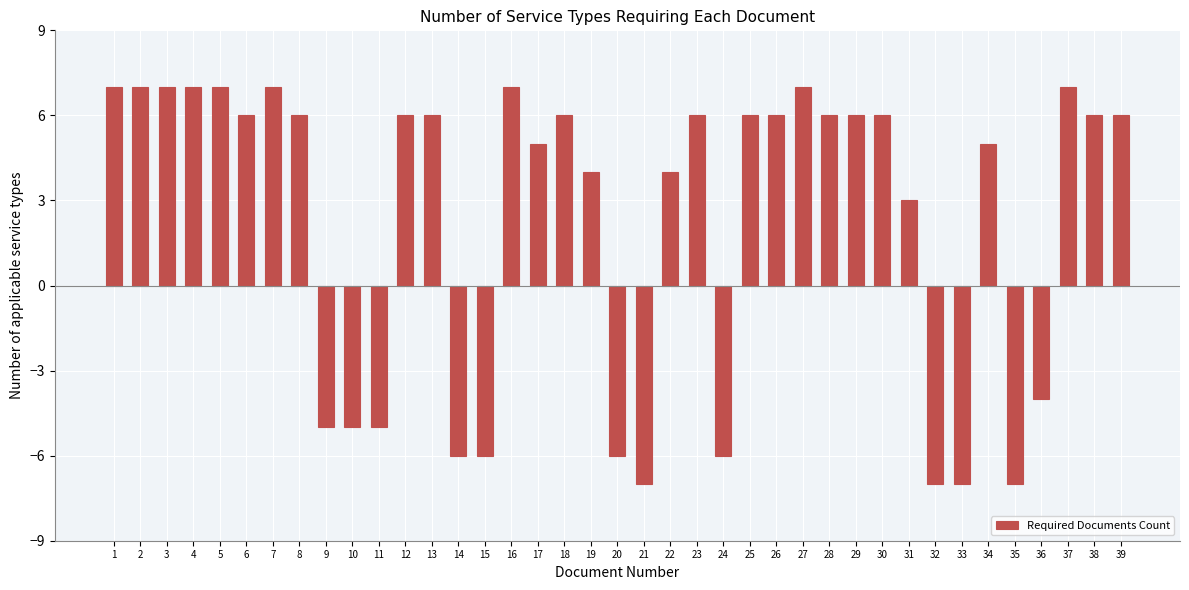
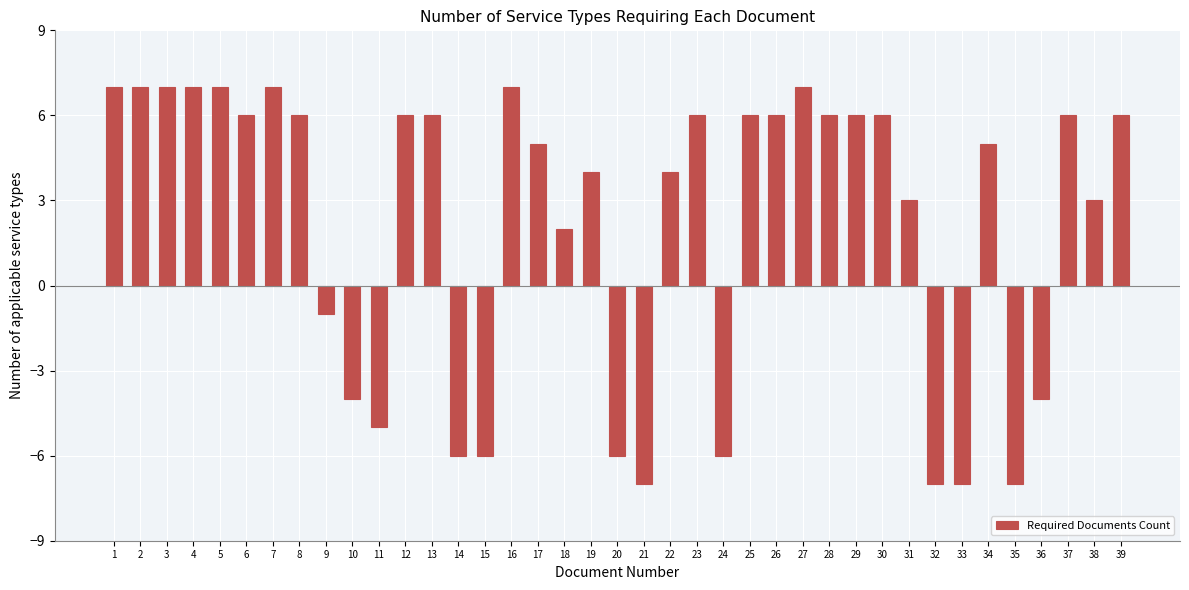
  {
    "1": 7.0,
    "2": 7.0,
    "3": 7.0,
    "4": 7.0,
    "5": 7.0,
    "6": 6.0,
    "7": 7.0,
    "8": 6.0,
-   "9": -5.0,
-   "10": -5.0,
+   "9": -1.0,
+   "10": -4.0,
    "11": -5.0,
    "12": 6.0,
    "13": 6.0,
    "14": -6.0,
    "15": -6.0,
    "16": 7.0,
    "17": 5.0,
-   "18": 6.0,
+   "18": 2.0,
    "19": 4.0,
    "20": -6.0,
    "21": -7.0,
    "22": 4.0,
    "23": 6.0,
    "24": -6.0,
    "25": 6.0,
    "26": 6.0,
    "27": 7.0,
    "28": 6.0,
    "29": 6.0,
    "30": 6.0,
    "31": 3.0,
    "32": -7.0,
    "33": -7.0,
    "34": 5.0,
    "35": -7.0,
    "36": -4.0,
-   "37": 7.0,
-   "38": 6.0,
+   "37": 6.0,
+   "38": 3.0,
    "39": 6.0
  }
